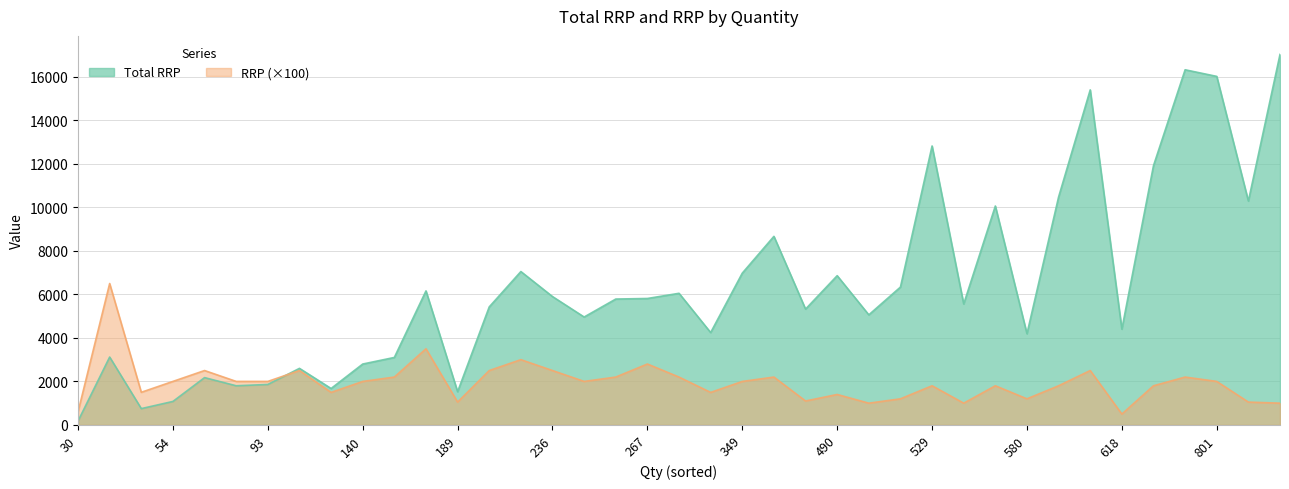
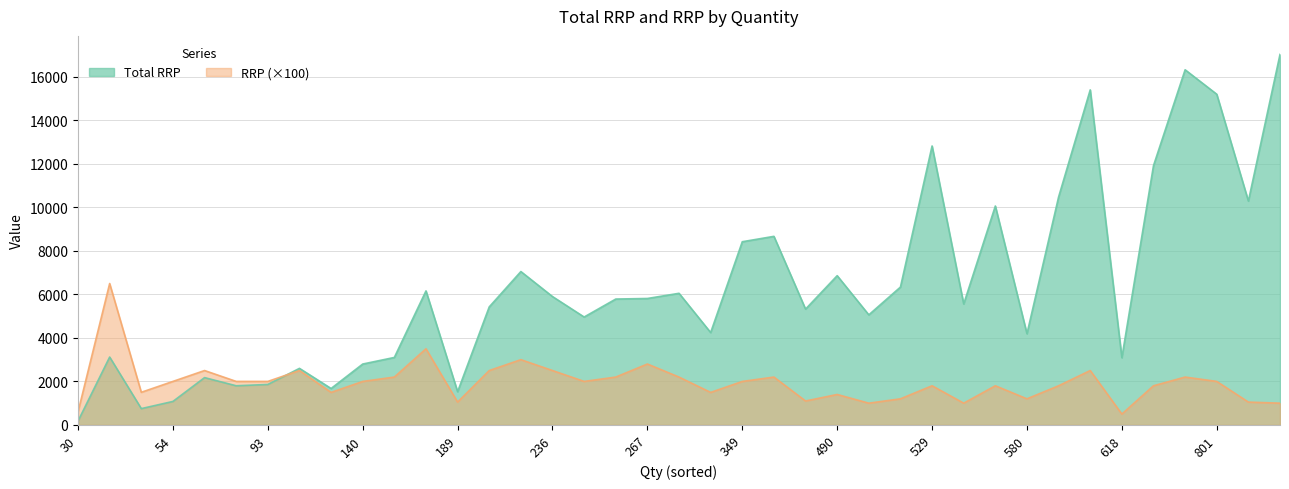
  {
    "Total RRP": {
      "30": 200,
      "54": 1100,
      "93": 1900,
      "140": 2800,
      "189": 1500,
      "236": 5900,
      "267": 5800,
-     "349": 7000,
+     "349": 8400,
      "490": 6900,
      "529": 12800,
      "580": 4200,
-     "618": 4400,
-     "801": 16000
+     "618": 3100,
+     "801": 15200
    },
    "RRP (×100)": {
      "30": 600,
      "54": 2000,
      "93": 2000,
      "140": 2000,
      "189": 1100,
      "236": 2500,
      "267": 2800,
      "349": 2000,
      "490": 1400,
      "529": 1800,
      "580": 1200,
      "618": 500,
      "801": 2000
    }
  }
